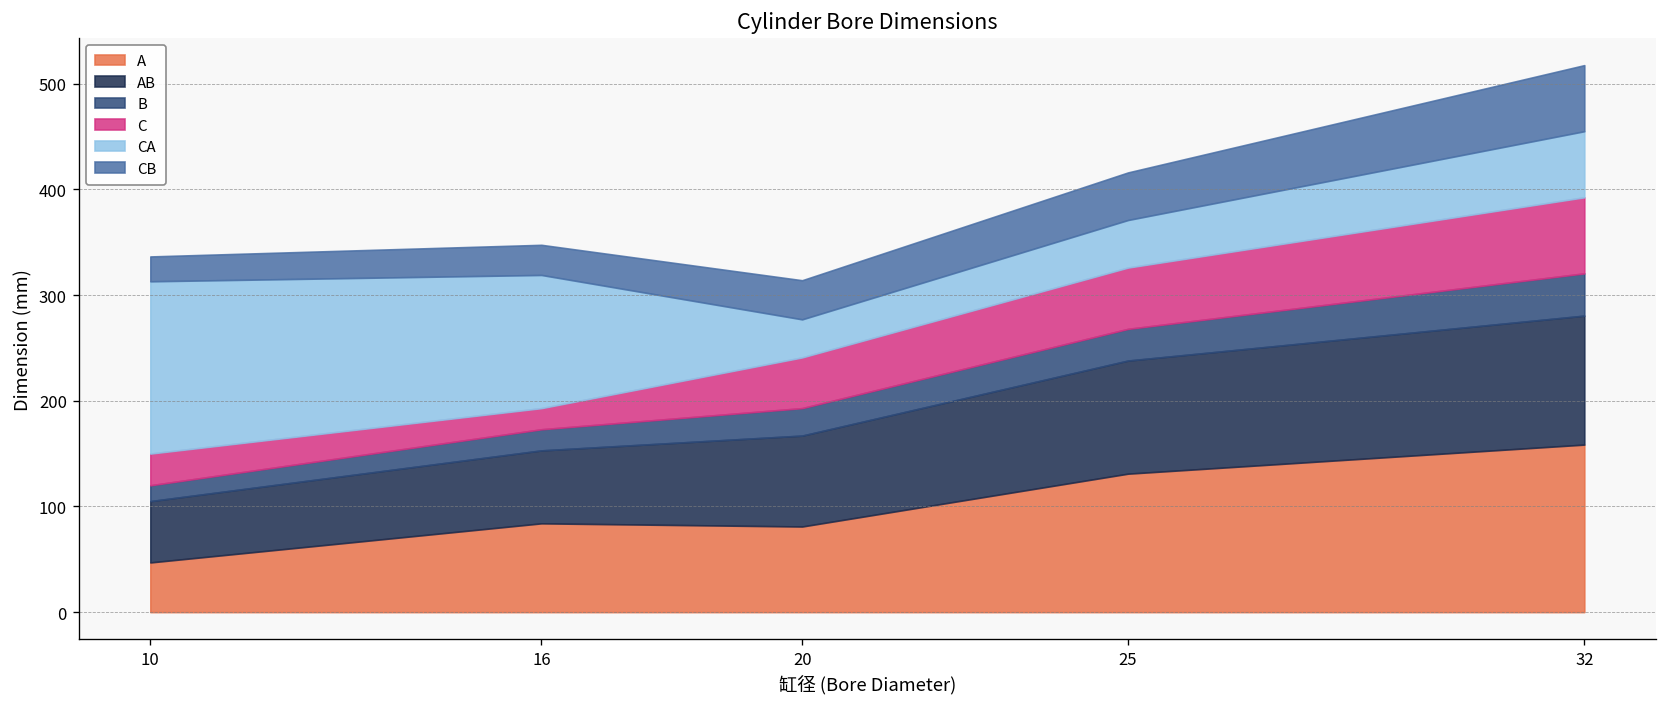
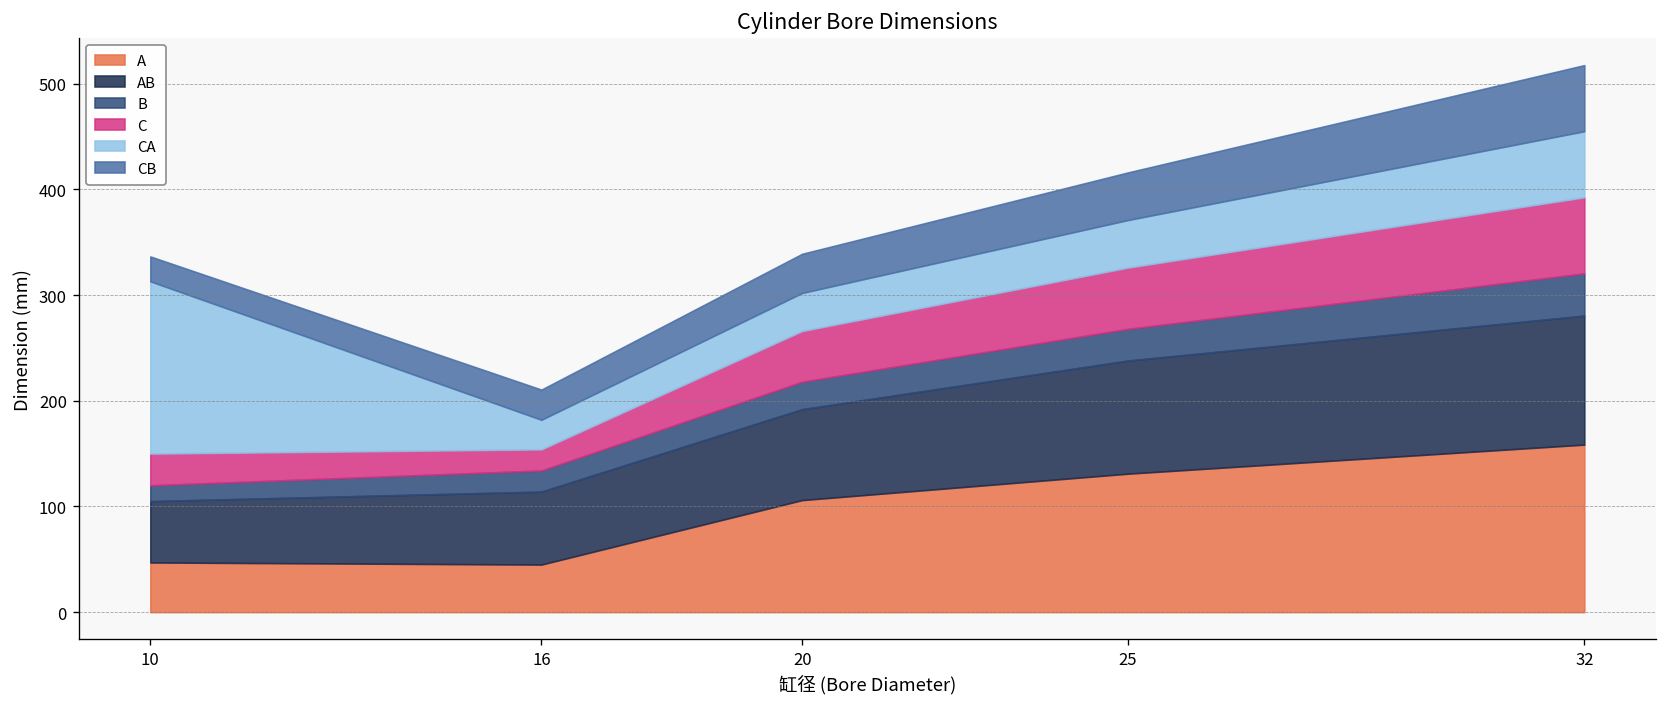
  {
    "A": {
      "10": 50,
-     "16": 80,
-     "20": 80,
+     "16": 50,
+     "20": 110,
      "25": 130,
      "32": 160
    },
    "C": {
      "10": 30,
      "16": 20,
      "20": 50,
      "25": 60,
      "32": 70
    },
    "CA": {
      "10": 160,
-     "16": 130,
+     "16": 30,
      "20": 40,
      "25": 50,
      "32": 60
    },
    "CB": {
      "10": 20,
      "16": 30,
      "20": 40,
      "25": 50,
      "32": 60
    }
  }
